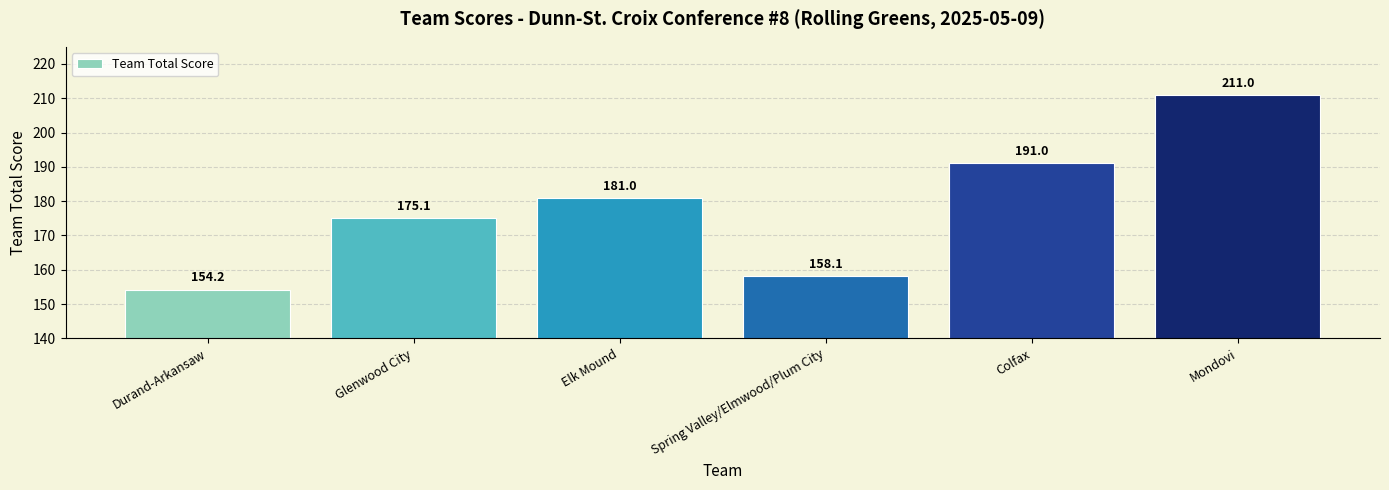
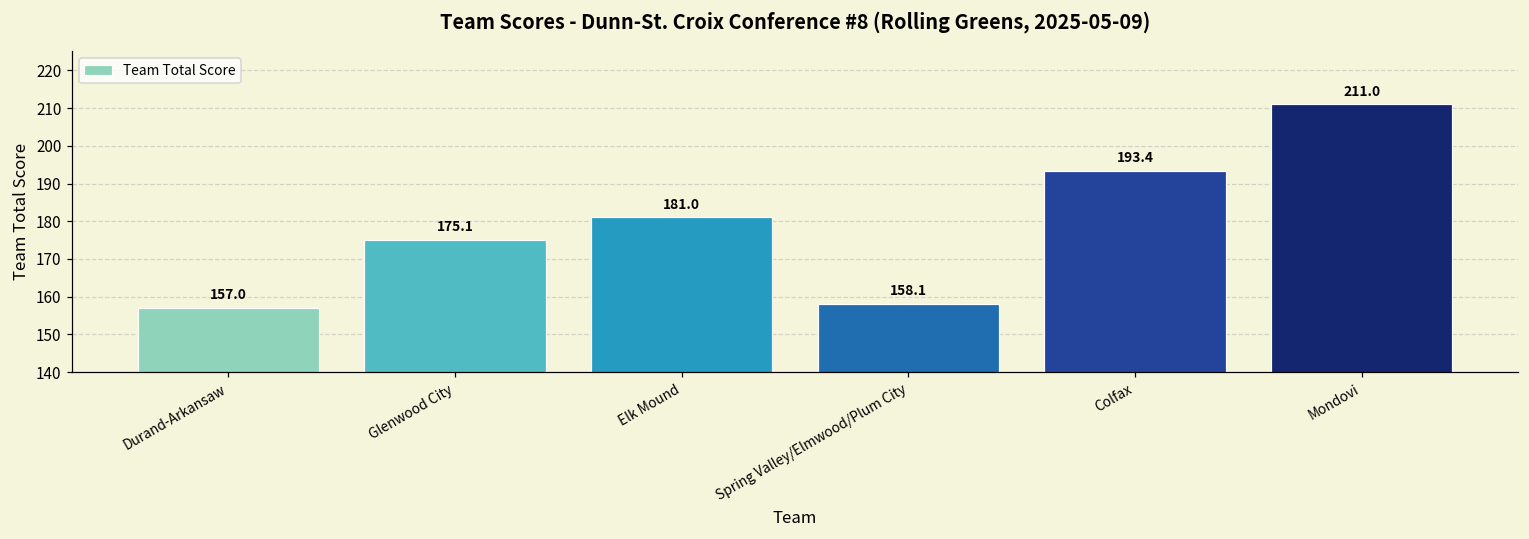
  {
-   "Durand-Arkansaw": 154.2,
+   "Durand-Arkansaw": 157.0,
    "Glenwood City": 175.1,
    "Elk Mound": 181.0,
    "Spring Valley/Elmwood/Plum City": 158.1,
-   "Colfax": 191.0,
+   "Colfax": 193.4,
    "Mondovi": 211.0
  }
